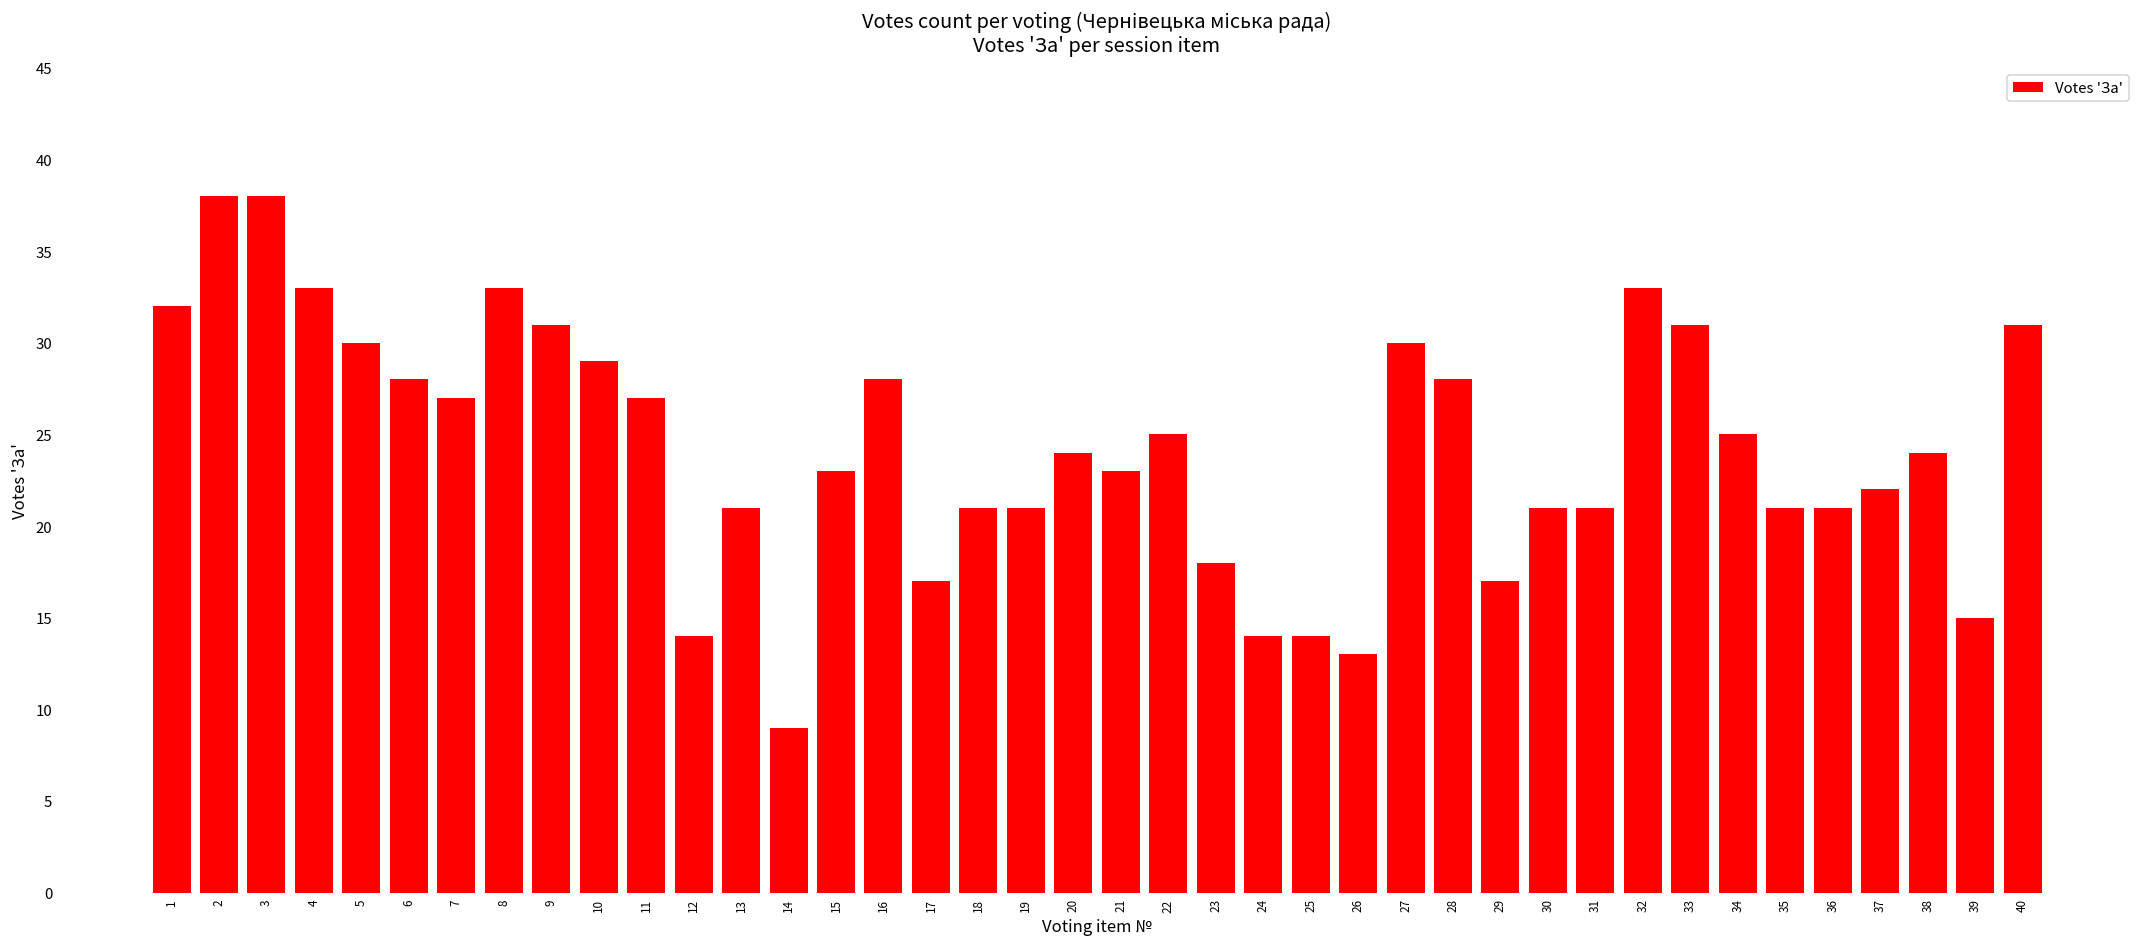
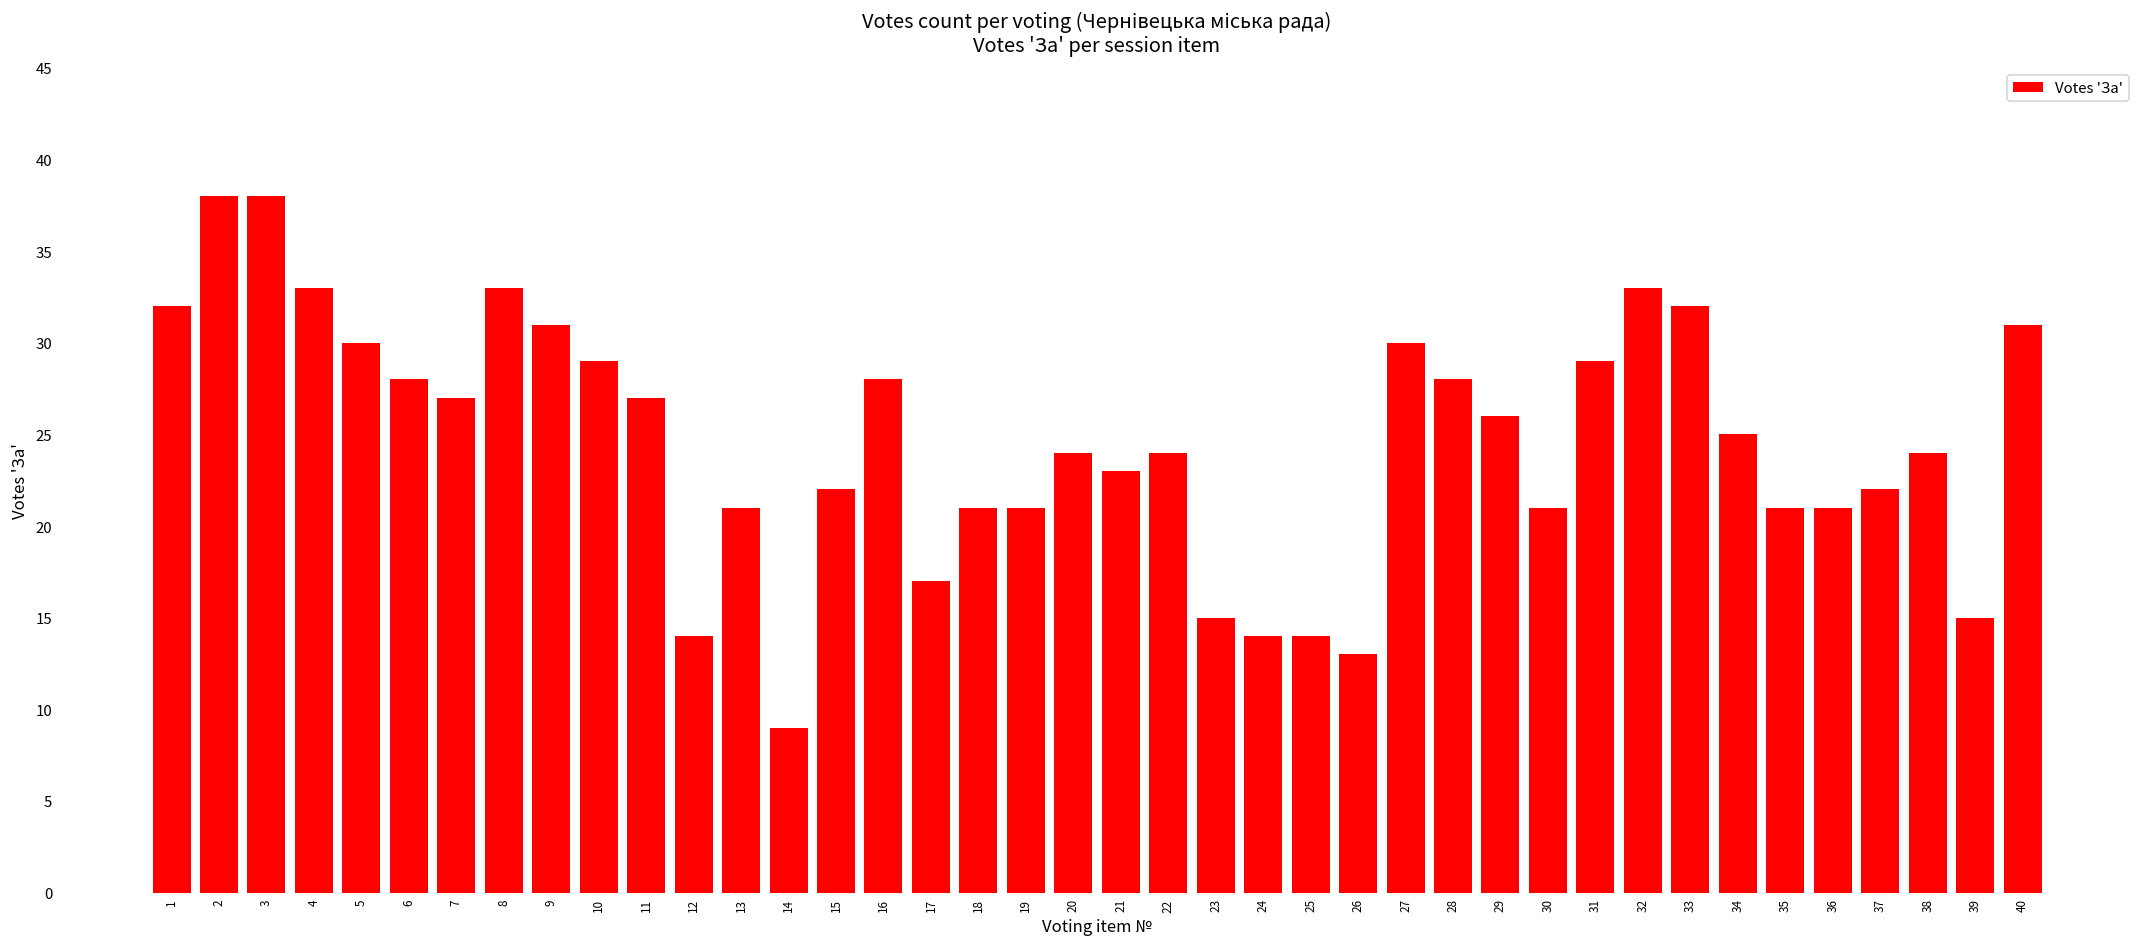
  {
    "1": 32,
    "2": 38,
    "3": 38,
    "4": 33,
    "5": 30,
    "6": 28,
    "7": 27,
    "8": 33,
    "9": 31,
    "10": 29,
    "11": 27,
    "12": 14,
    "13": 21,
    "14": 9,
-   "15": 23,
+   "15": 22,
    "16": 28,
    "17": 17,
    "18": 21,
    "19": 21,
    "20": 24,
    "21": 23,
-   "22": 25,
-   "23": 18,
+   "22": 24,
+   "23": 15,
    "24": 14,
    "25": 14,
    "26": 13,
    "27": 30,
    "28": 28,
-   "29": 17,
+   "29": 26,
    "30": 21,
-   "31": 21,
+   "31": 29,
    "32": 33,
-   "33": 31,
+   "33": 32,
    "34": 25,
    "35": 21,
    "36": 21,
    "37": 22,
    "38": 24,
    "39": 15,
    "40": 31
  }
